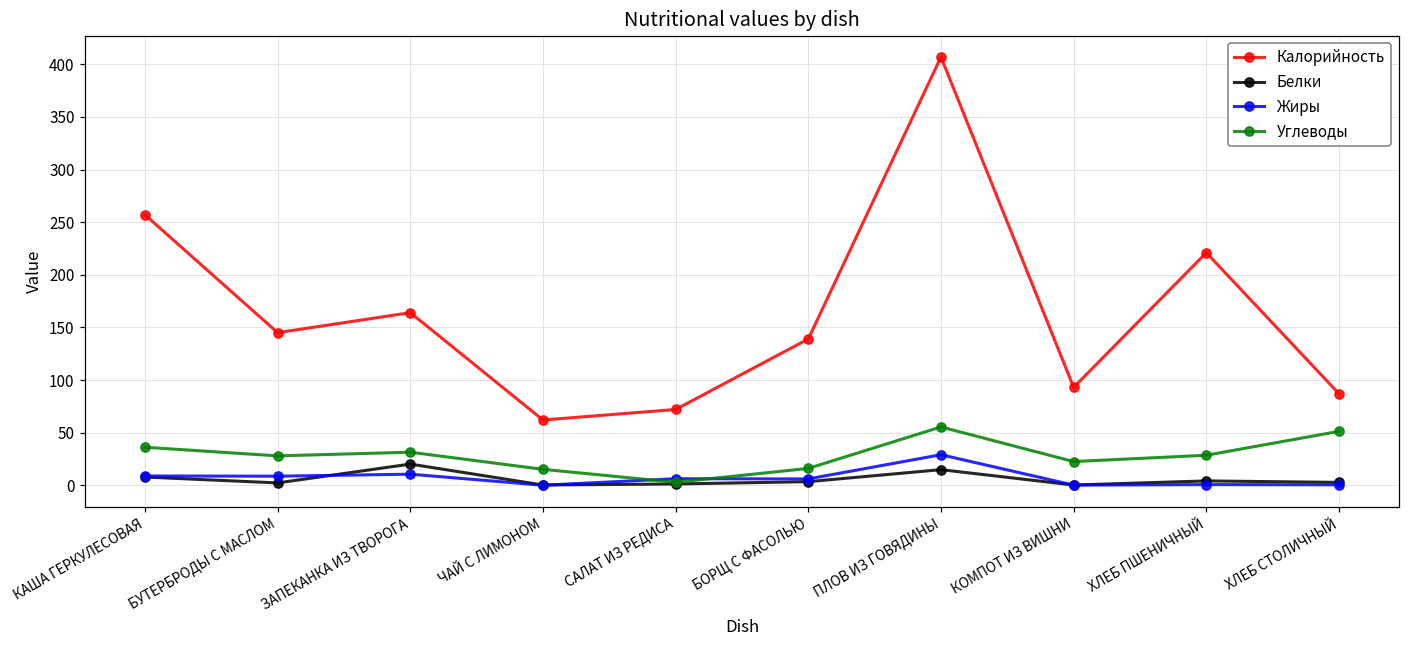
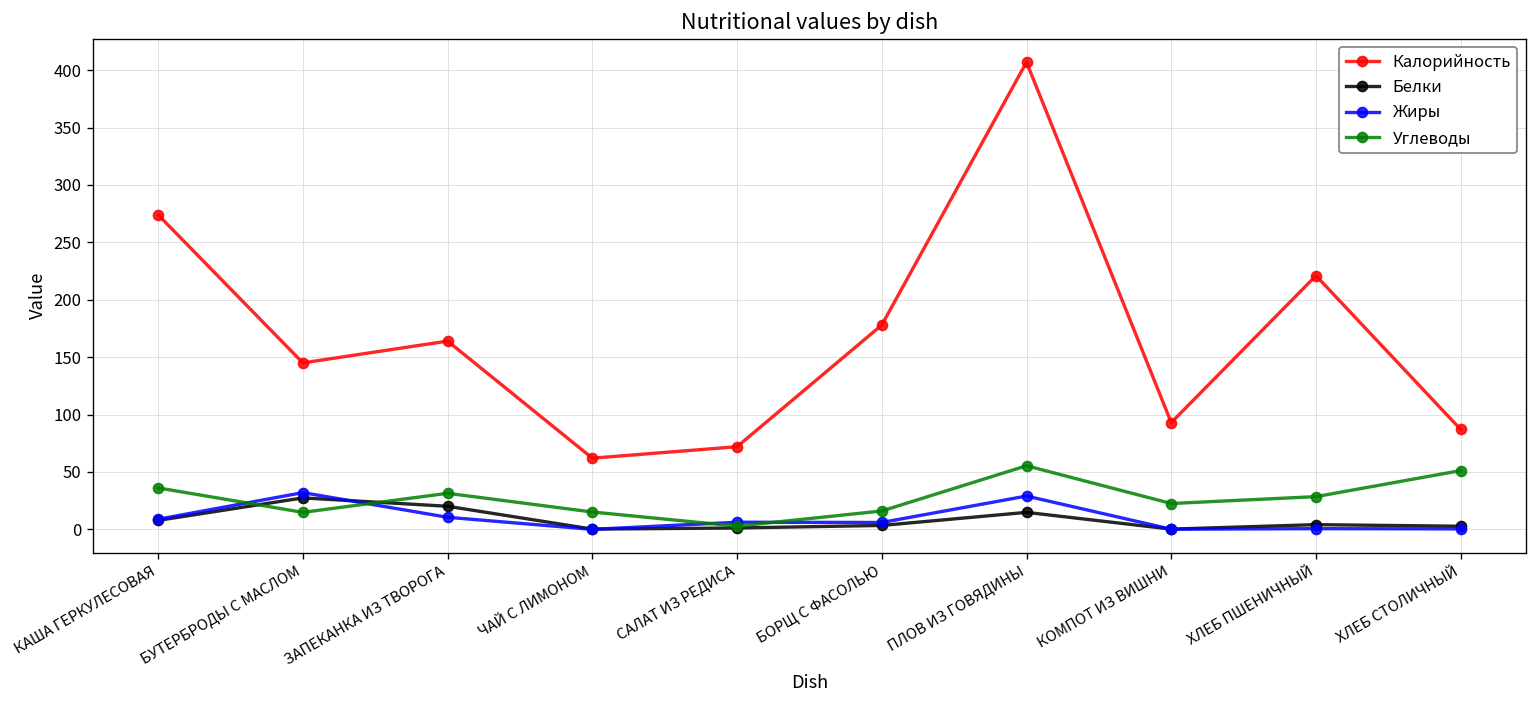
  {
    "Калорийность": {
-     "КАША ГЕРКУЛЕСОВАЯ": 260,
+     "КАША ГЕРКУЛЕСОВАЯ": 270,
      "БУТЕРБРОДЫ С МАСЛОМ": 150,
      "ЗАПЕКАНКА ИЗ ТВОРОГА": 160,
      "ЧАЙ С ЛИМОНОМ": 60,
      "САЛАТ ИЗ РЕДИСА": 70,
-     "БОРЩ С ФАСОЛЬЮ": 140,
+     "БОРЩ С ФАСОЛЬЮ": 180,
      "ПЛОВ ИЗ ГОВЯДИНЫ": 410,
      "КОМПОТ ИЗ ВИШНИ": 90,
      "ХЛЕБ ПШЕНИЧНЫЙ": 220,
      "ХЛЕБ СТОЛИЧНЫЙ": 90
    },
    "Белки": {
-     "БУТЕРБРОДЫ С МАСЛОМ": 0,
+     "БУТЕРБРОДЫ С МАСЛОМ": 30,
      "ЗАПЕКАНКА ИЗ ТВОРОГА": 20,
      "ПЛОВ ИЗ ГОВЯДИНЫ": 10,
      "ХЛЕБ ПШЕНИЧНЫЙ": 0
    },
    "Жиры": {
-     "БУТЕРБРОДЫ С МАСЛОМ": 10,
+     "БУТЕРБРОДЫ С МАСЛОМ": 30,
      "ЗАПЕКАНКА ИЗ ТВОРОГА": 10,
      "САЛАТ ИЗ РЕДИСА": 10,
      "ПЛОВ ИЗ ГОВЯДИНЫ": 30,
      "ХЛЕБ ПШЕНИЧНЫЙ": 0
    },
    "Углеводы": {
      "КАША ГЕРКУЛЕСОВАЯ": 40,
-     "БУТЕРБРОДЫ С МАСЛОМ": 30,
+     "БУТЕРБРОДЫ С МАСЛОМ": 10,
      "ЗАПЕКАНКА ИЗ ТВОРОГА": 30,
      "ЧАЙ С ЛИМОНОМ": 20,
      "БОРЩ С ФАСОЛЬЮ": 20,
      "ПЛОВ ИЗ ГОВЯДИНЫ": 60,
      "КОМПОТ ИЗ ВИШНИ": 20,
      "ХЛЕБ ПШЕНИЧНЫЙ": 30,
      "ХЛЕБ СТОЛИЧНЫЙ": 50
    }
  }
